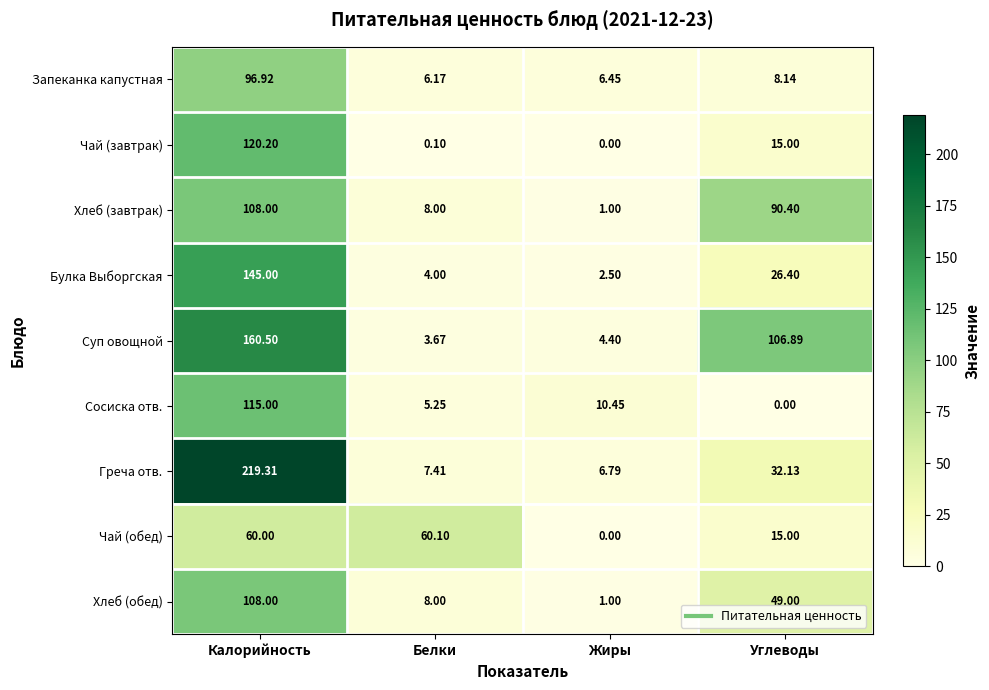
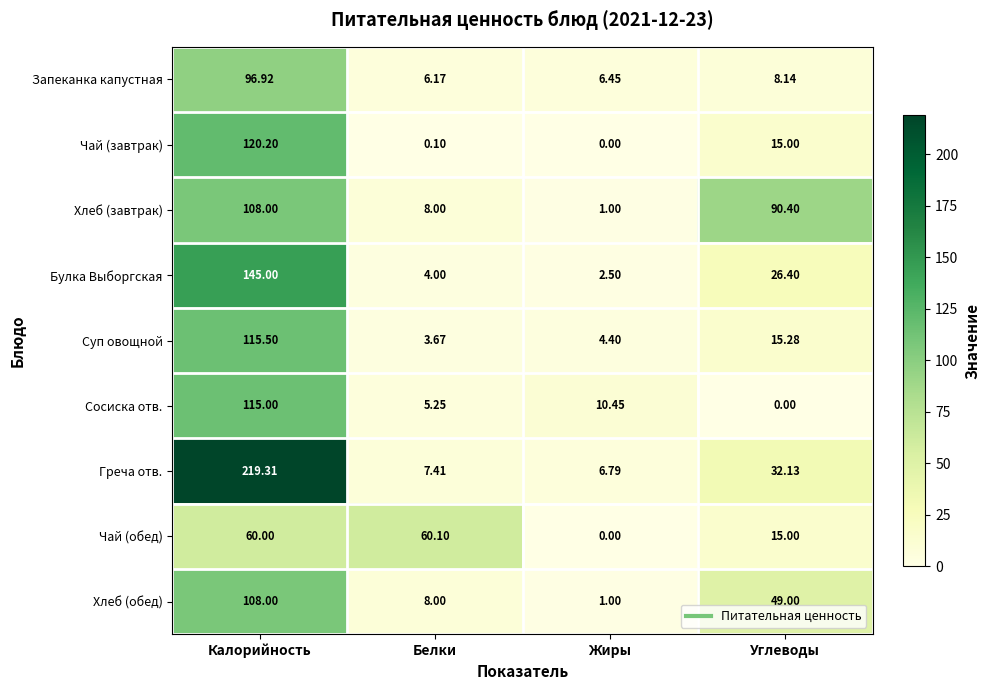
  {
    "Запеканка капустная": {
      "Калорийность": 96.92,
      "Белки": 6.17,
      "Жиры": 6.45,
      "Углеводы": 8.14
    },
    "Чай (завтрак)": {
      "Калорийность": 120.20,
      "Белки": 0.10,
      "Жиры": 0.00,
      "Углеводы": 15.00
    },
    "Хлеб (завтрак)": {
      "Калорийность": 108.00,
      "Белки": 8.00,
      "Жиры": 1.00,
      "Углеводы": 90.40
    },
    "Булка Выборгская": {
      "Калорийность": 145.00,
      "Белки": 4.00,
      "Жиры": 2.50,
      "Углеводы": 26.40
    },
    "Суп овощной": {
-     "Калорийность": 160.50,
+     "Калорийность": 115.50,
      "Белки": 3.67,
      "Жиры": 4.40,
-     "Углеводы": 106.89
+     "Углеводы": 15.28
    },
    "Сосиска отв.": {
      "Калорийность": 115.00,
      "Белки": 5.25,
      "Жиры": 10.45,
      "Углеводы": 0.00
    },
    "Греча отв.": {
      "Калорийность": 219.31,
      "Белки": 7.41,
      "Жиры": 6.79,
      "Углеводы": 32.13
    },
    "Чай (обед)": {
      "Калорийность": 60.00,
      "Белки": 60.10,
      "Жиры": 0.00,
      "Углеводы": 15.00
    },
    "Хлеб (обед)": {
      "Калорийность": 108.00,
      "Белки": 8.00,
      "Жиры": 1.00
    }
  }
